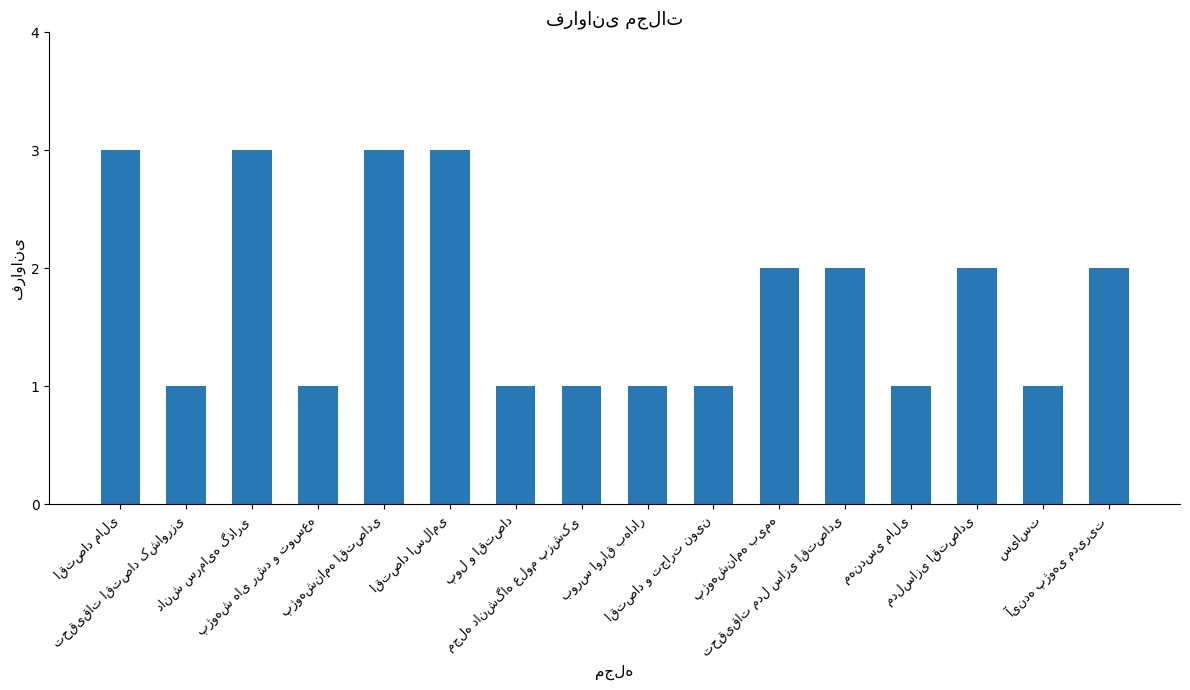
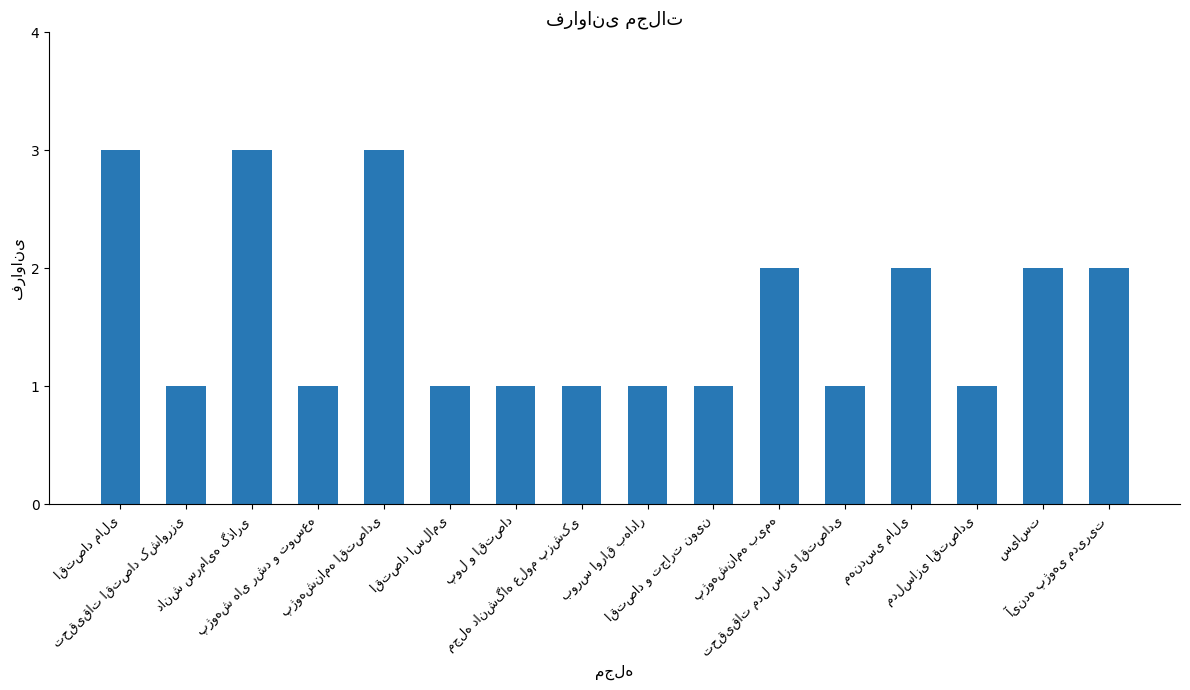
  {
    "اقتصاد مالی": 3,
    "تحقیقات اقتصاد کشاورزی": 1,
    "دانش سرمایه گذاری": 3,
    "پژوهش های رشد و توسعه": 1,
    "پژوهشنامه اقتصادی": 3,
-   "اقتصاد اسلامی": 3,
+   "اقتصاد اسلامی": 1,
    "پول و اقتصاد": 1,
    "مجله دانشگاه علوم پزشکی": 1,
    "بورس اوراق بهادار": 1,
    "اقتصاد و تجارت نوین": 1,
    "پژوهشنامه بیمه": 2,
-   "تحقیقات مدل سازی اقتصادی": 2,
-   "مهندسی مالی": 1,
-   "مدلسازی اقتصادی": 2,
-   "سیاست": 1,
+   "تحقیقات مدل سازی اقتصادی": 1,
+   "مهندسی مالی": 2,
+   "مدلسازی اقتصادی": 1,
+   "سیاست": 2,
    "آینده پژوهی مدیریت": 2
  }
